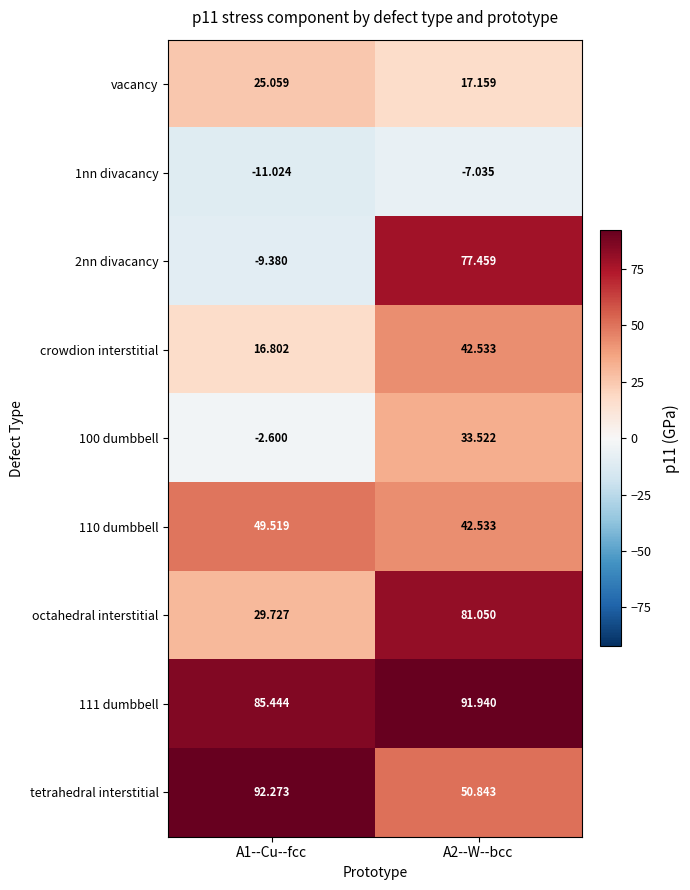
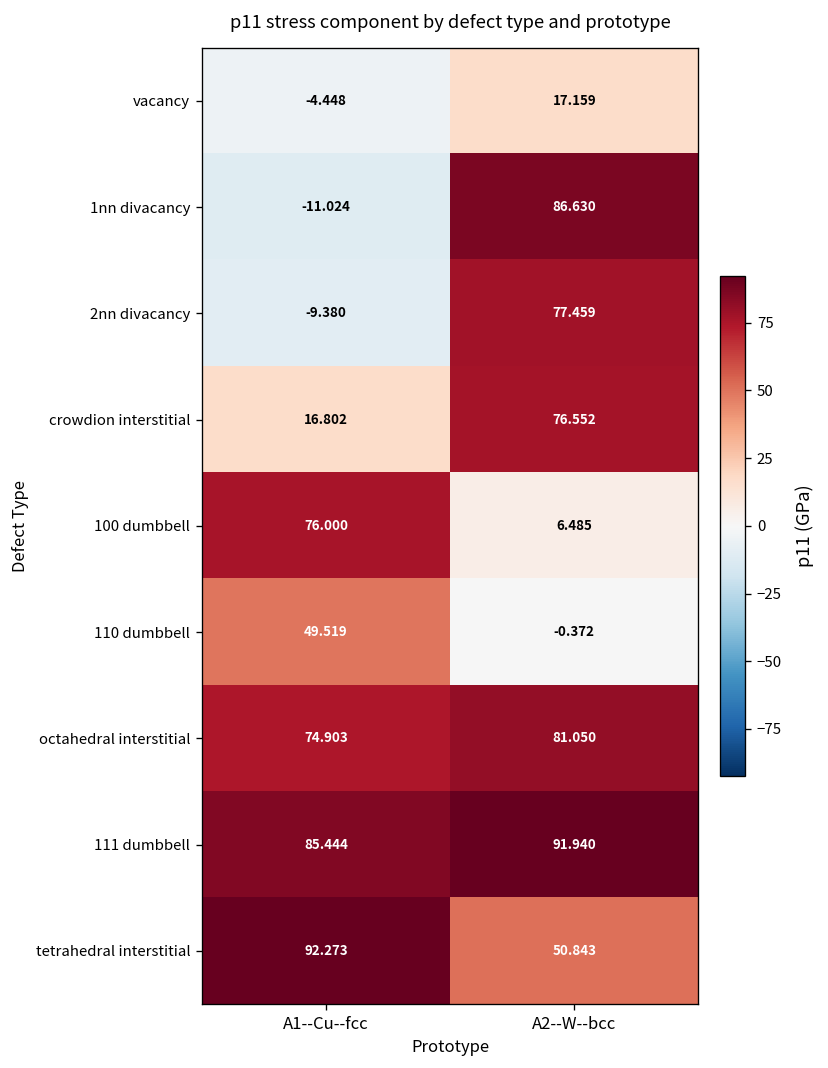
  {
    "vacancy": {
-     "A1--Cu--fcc": 25.059,
+     "A1--Cu--fcc": -4.448,
      "A2--W--bcc": 17.159
    },
    "1nn divacancy": {
      "A1--Cu--fcc": -11.024,
-     "A2--W--bcc": -7.035
+     "A2--W--bcc": 86.630
    },
    "2nn divacancy": {
      "A1--Cu--fcc": -9.380,
      "A2--W--bcc": 77.459
    },
    "crowdion interstitial": {
      "A1--Cu--fcc": 16.802,
-     "A2--W--bcc": 42.533
+     "A2--W--bcc": 76.552
    },
    "100 dumbbell": {
-     "A1--Cu--fcc": -2.600,
-     "A2--W--bcc": 33.522
+     "A1--Cu--fcc": 76.000,
+     "A2--W--bcc": 6.485
    },
    "110 dumbbell": {
      "A1--Cu--fcc": 49.519,
-     "A2--W--bcc": 42.533
+     "A2--W--bcc": -0.372
    },
    "octahedral interstitial": {
-     "A1--Cu--fcc": 29.727,
+     "A1--Cu--fcc": 74.903,
      "A2--W--bcc": 81.050
    },
    "111 dumbbell": {
      "A1--Cu--fcc": 85.444,
      "A2--W--bcc": 91.940
    },
    "tetrahedral interstitial": {
      "A1--Cu--fcc": 92.273,
      "A2--W--bcc": 50.843
    }
  }
